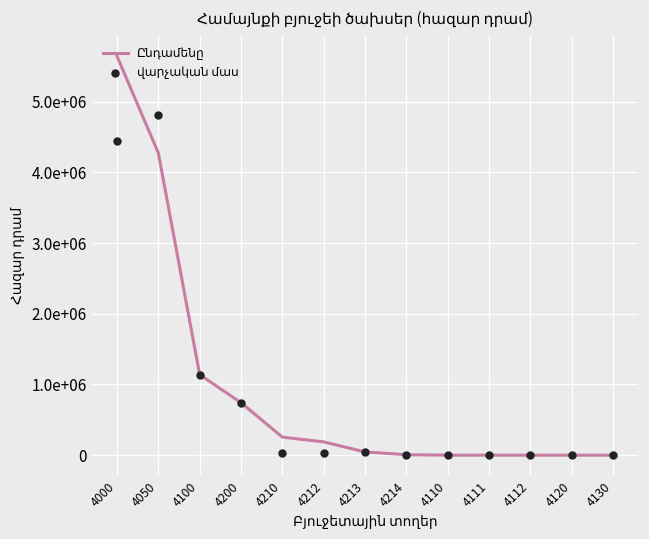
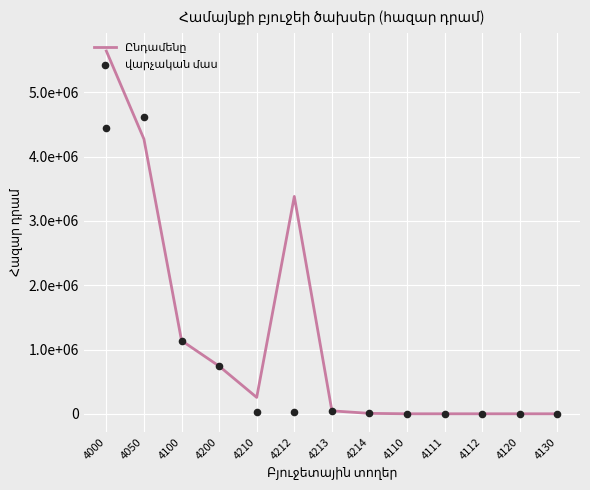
  {
    "Ընդամենը": {
      "4000": 5600000,
      "4050": 4300000,
      "4210": 300000,
-     "4212": 200000
+     "4212": 3400000
    },
    "վարչական մաս": {
-     "4050": 4800000
+     "4050": 4600000
    }
  }
